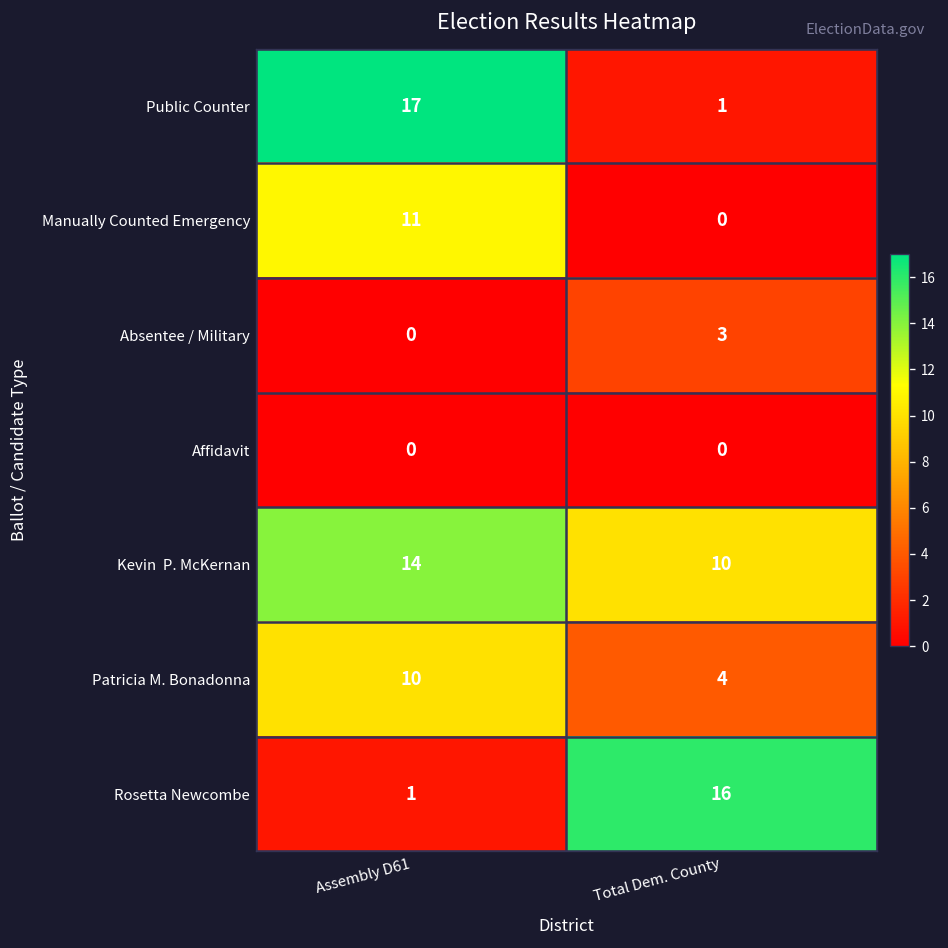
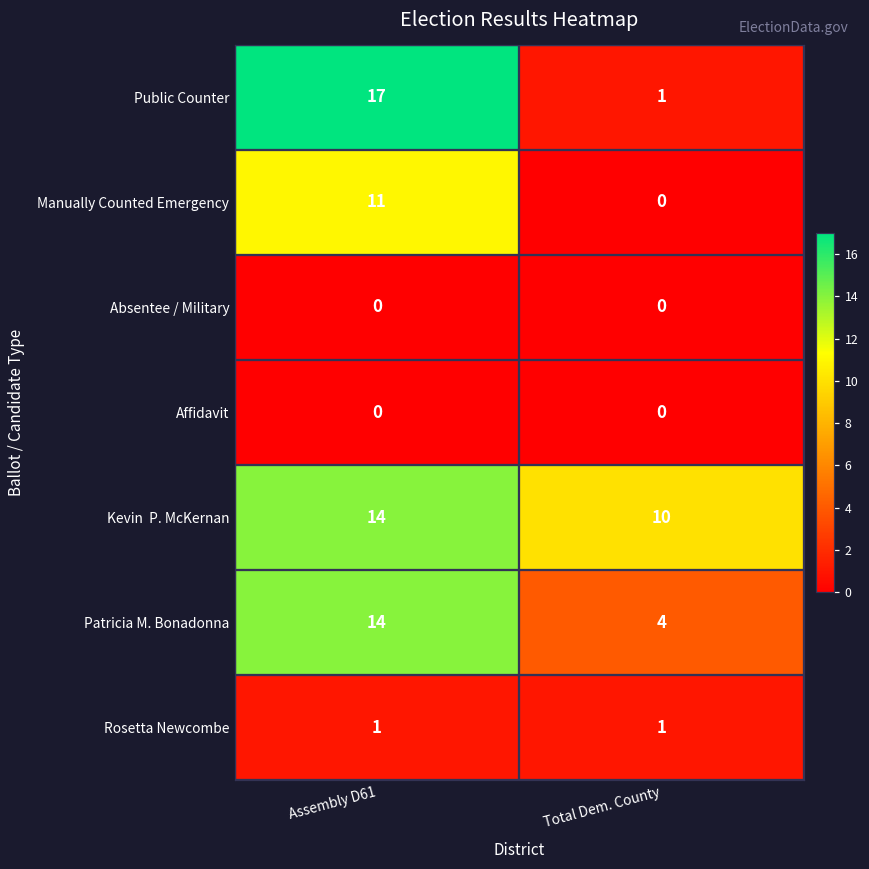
  {
    "Public Counter": {
      "Assembly D61": 17,
      "Total Dem. County": 1
    },
    "Manually Counted Emergency": {
      "Assembly D61": 11,
      "Total Dem. County": 0
    },
    "Absentee / Military": {
      "Assembly D61": 0,
-     "Total Dem. County": 3
+     "Total Dem. County": 0
    },
    "Affidavit": {
      "Assembly D61": 0,
      "Total Dem. County": 0
    },
    "Kevin P. McKernan": {
      "Assembly D61": 14,
      "Total Dem. County": 10
    },
    "Patricia M. Bonadonna": {
-     "Assembly D61": 10,
+     "Assembly D61": 14,
      "Total Dem. County": 4
    },
    "Rosetta Newcombe": {
      "Assembly D61": 1,
-     "Total Dem. County": 16
+     "Total Dem. County": 1
    }
  }
